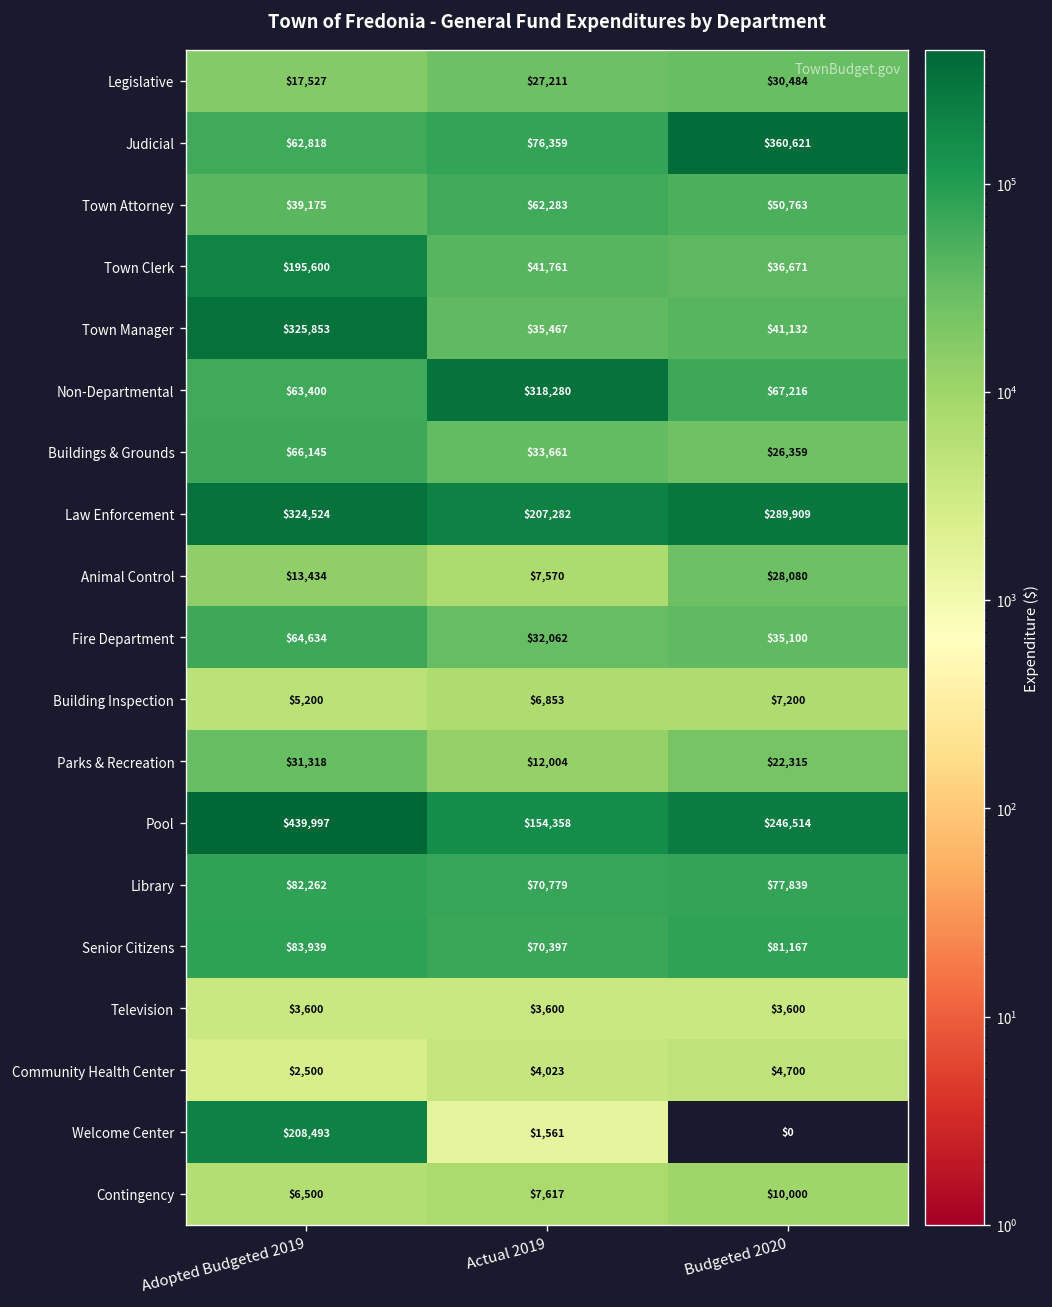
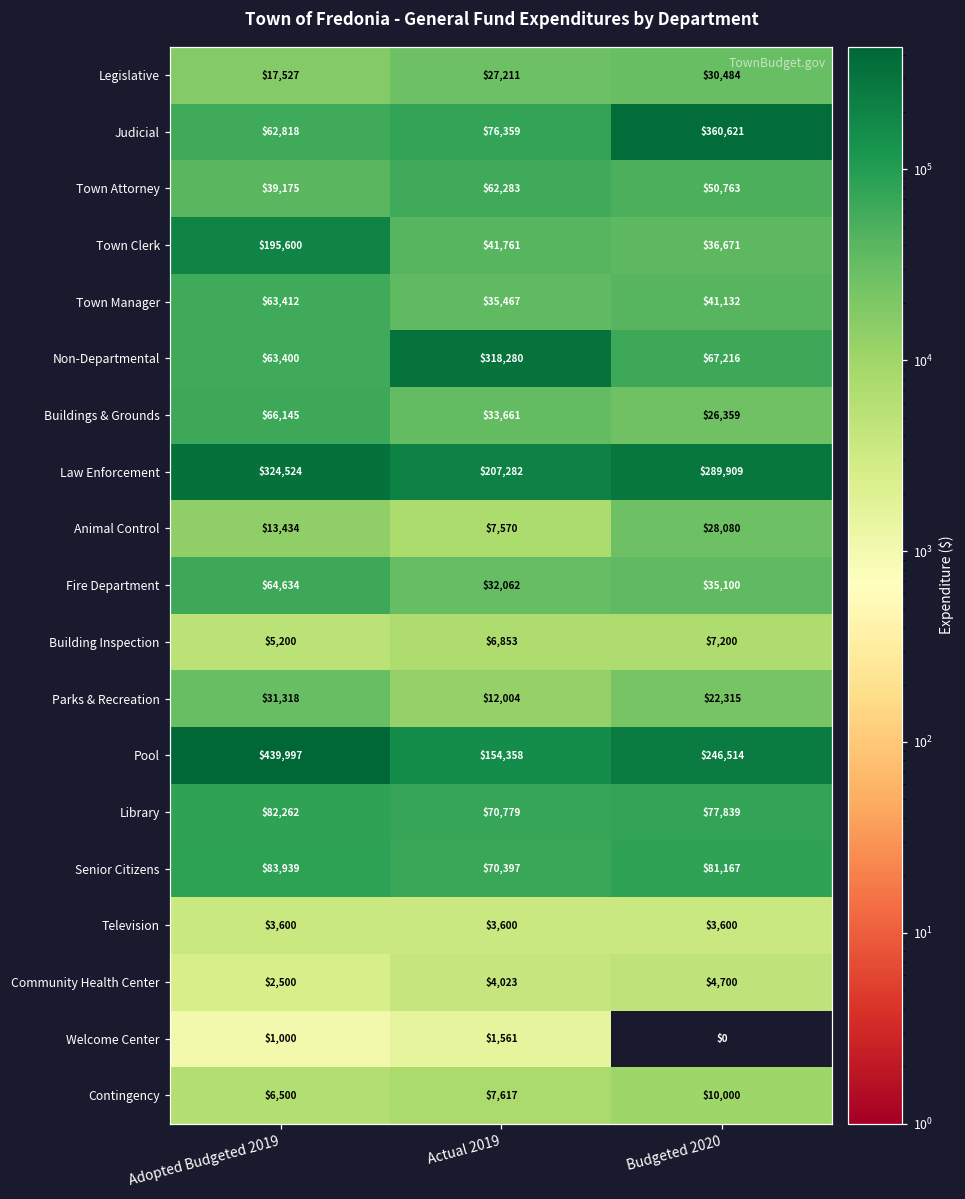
  {
    "Legislative": {
      "Adopted Budgeted 2019": "$17,527",
      "Actual 2019": "$27,211"
    },
    "Judicial": {
      "Adopted Budgeted 2019": "$62,818",
      "Actual 2019": "$76,359",
      "Budgeted 2020": "$360,621"
    },
    "Town Attorney": {
      "Adopted Budgeted 2019": "$39,175",
      "Actual 2019": "$62,283",
      "Budgeted 2020": "$50,763"
    },
    "Town Clerk": {
      "Adopted Budgeted 2019": "$195,600",
      "Actual 2019": "$41,761",
      "Budgeted 2020": "$36,671"
    },
    "Town Manager": {
-     "Adopted Budgeted 2019": "$325,853",
+     "Adopted Budgeted 2019": "$63,412",
      "Actual 2019": "$35,467",
      "Budgeted 2020": "$41,132"
    },
    "Non-Departmental": {
      "Adopted Budgeted 2019": "$63,400",
      "Actual 2019": "$318,280",
      "Budgeted 2020": "$67,216"
    },
    "Buildings & Grounds": {
      "Adopted Budgeted 2019": "$66,145",
      "Actual 2019": "$33,661",
      "Budgeted 2020": "$26,359"
    },
    "Law Enforcement": {
      "Adopted Budgeted 2019": "$324,524",
      "Actual 2019": "$207,282",
      "Budgeted 2020": "$289,909"
    },
    "Animal Control": {
      "Adopted Budgeted 2019": "$13,434",
      "Actual 2019": "$7,570",
      "Budgeted 2020": "$28,080"
    },
    "Fire Department": {
      "Adopted Budgeted 2019": "$64,634",
      "Actual 2019": "$32,062",
      "Budgeted 2020": "$35,100"
    },
    "Building Inspection": {
      "Adopted Budgeted 2019": "$5,200",
      "Actual 2019": "$6,853",
      "Budgeted 2020": "$7,200"
    },
    "Parks & Recreation": {
      "Adopted Budgeted 2019": "$31,318",
      "Actual 2019": "$12,004",
      "Budgeted 2020": "$22,315"
    },
    "Pool": {
      "Adopted Budgeted 2019": "$439,997",
      "Actual 2019": "$154,358",
      "Budgeted 2020": "$246,514"
    },
    "Library": {
      "Adopted Budgeted 2019": "$82,262",
      "Actual 2019": "$70,779",
      "Budgeted 2020": "$77,839"
    },
    "Senior Citizens": {
      "Adopted Budgeted 2019": "$83,939",
      "Actual 2019": "$70,397",
      "Budgeted 2020": "$81,167"
    },
    "Television": {
      "Adopted Budgeted 2019": "$3,600",
      "Actual 2019": "$3,600",
      "Budgeted 2020": "$3,600"
    },
    "Community Health Center": {
      "Adopted Budgeted 2019": "$2,500",
      "Actual 2019": "$4,023",
      "Budgeted 2020": "$4,700"
    },
    "Welcome Center": {
-     "Adopted Budgeted 2019": "$208,493",
+     "Adopted Budgeted 2019": "$1,000",
      "Actual 2019": "$1,561",
      "Budgeted 2020": "$0"
    },
    "Contingency": {
      "Adopted Budgeted 2019": "$6,500",
      "Actual 2019": "$7,617",
      "Budgeted 2020": "$10,000"
    }
  }
